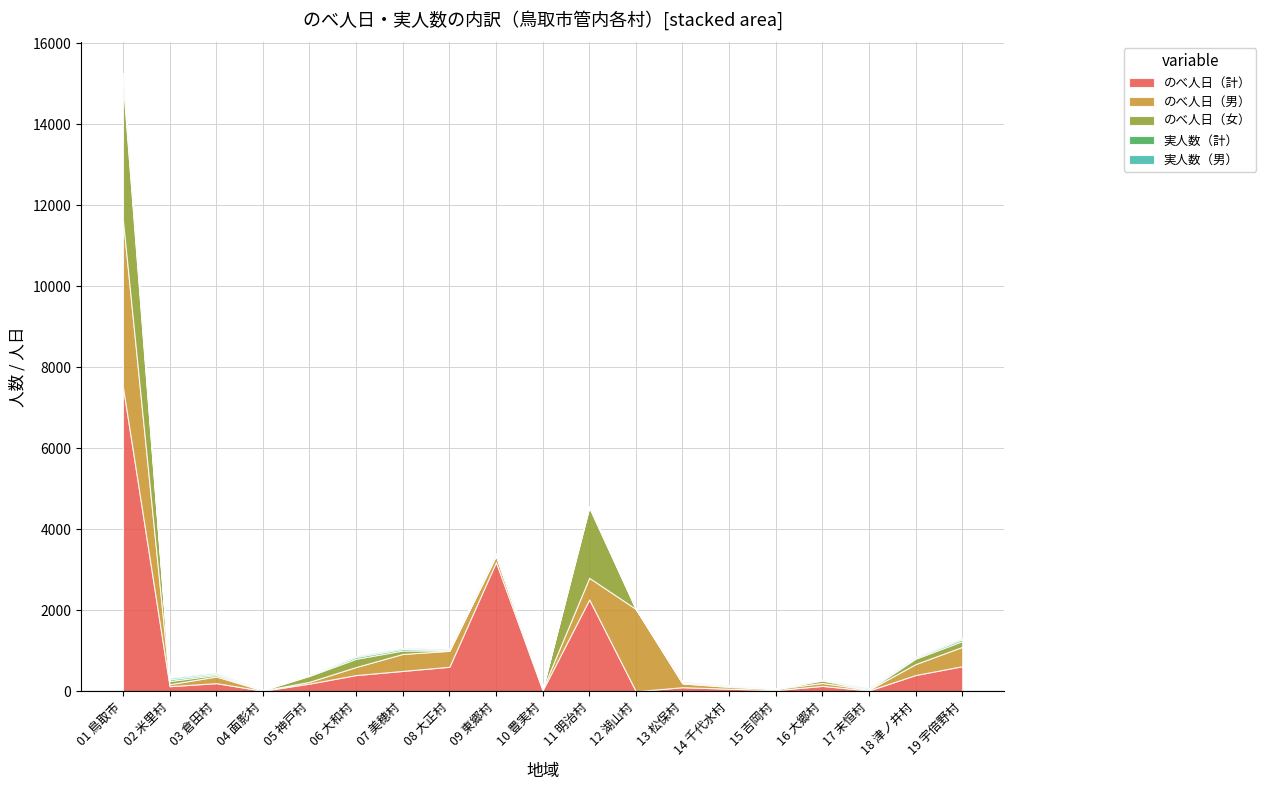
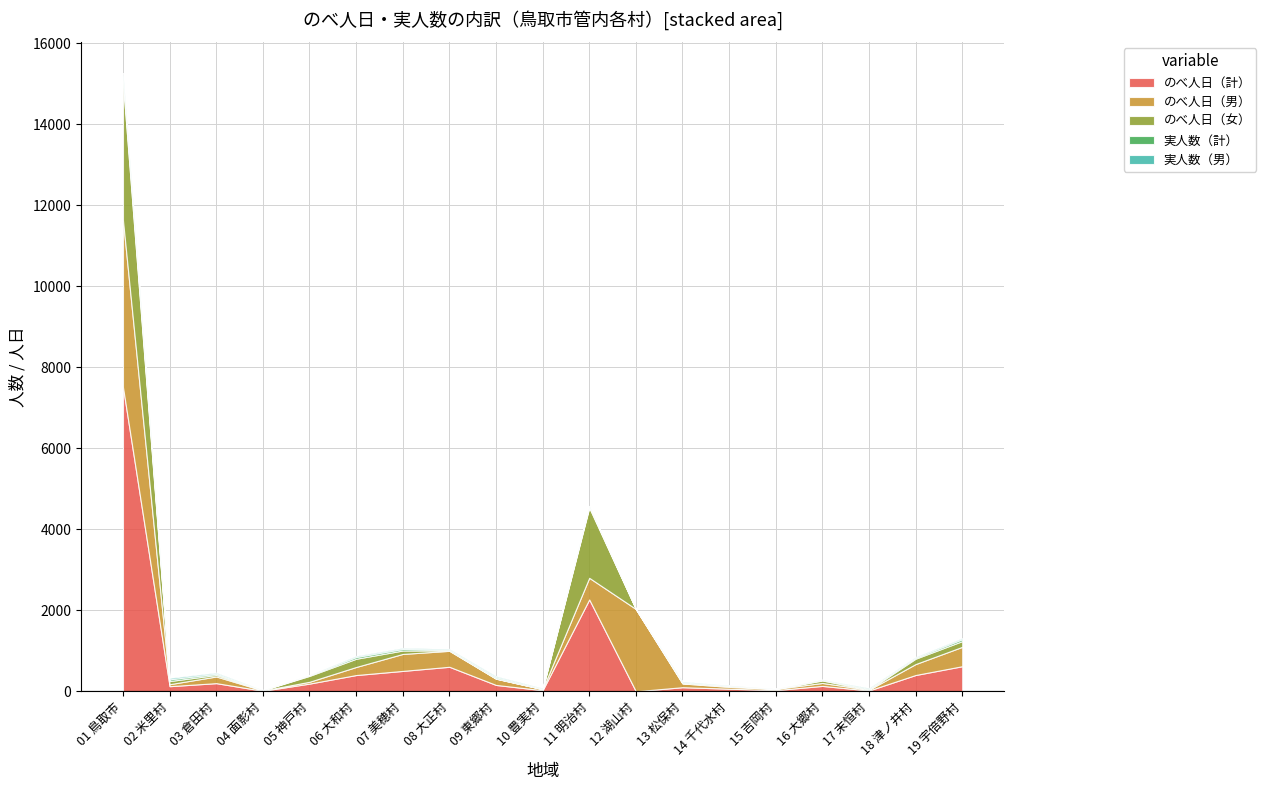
  {
    "のべ人日（計）": {
      "01 鳥取市": 7500,
      "03 倉田村": 200,
      "06 大和村": 400,
      "07 美穂村": 500,
      "08 大正村": 600,
-     "09 東郷村": 3200,
+     "09 東郷村": 200,
      "11 明治村": 2300,
      "13 松保村": 100,
      "16 大郷村": 100,
      "18 津ノ井村": 400,
      "19 宇倍野村": 600
    },
    "のべ人日（男）": {
      "01 鳥取市": 4100,
      "06 大和村": 200,
      "07 美穂村": 400,
      "11 明治村": 500,
      "18 津ノ井村": 300,
      "19 宇倍野村": 500
    },
    "のべ人日（女）": {
      "01 鳥取市": 3400
    },
    "実人数（計）": {
      "01 鳥取市": 200
    },
    "実人数（男）": {
      "01 鳥取市": 100
    }
  }
